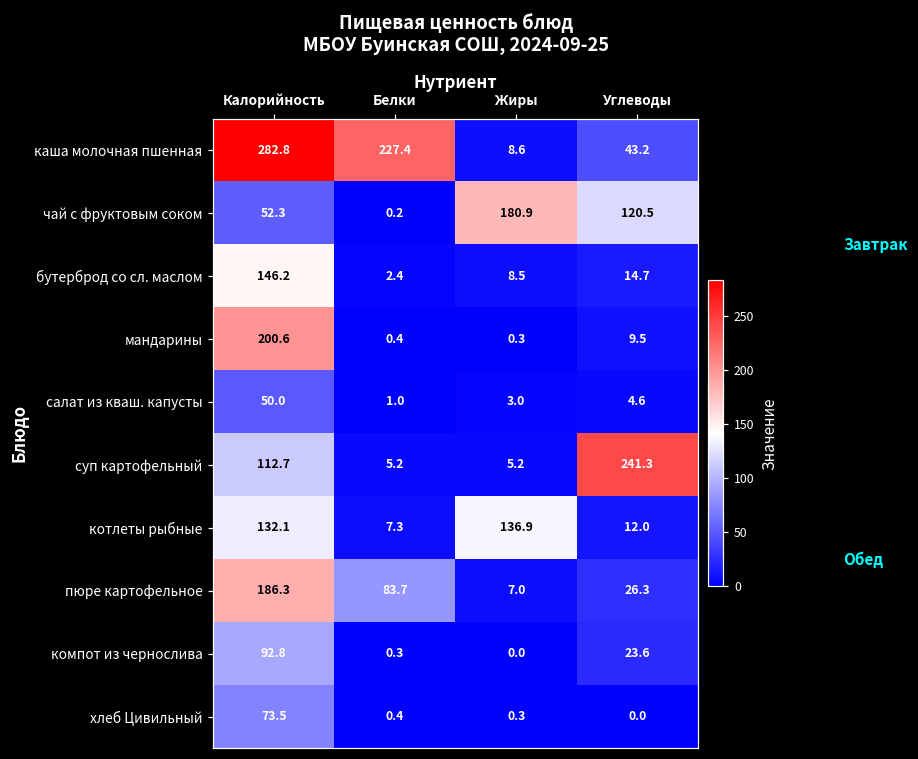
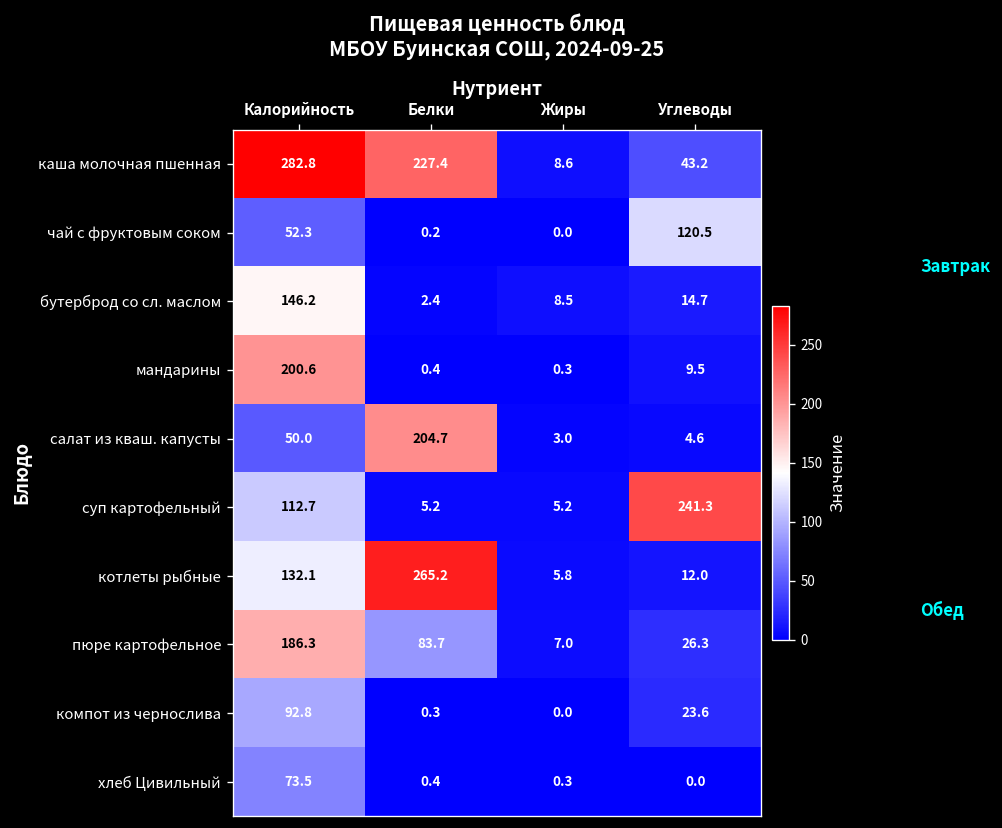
  {
    "каша молочная пшенная": {
      "Калорийность": 282.8,
      "Белки": 227.4,
      "Жиры": 8.6,
      "Углеводы": 43.2
    },
    "чай с фруктовым соком": {
      "Калорийность": 52.3,
      "Белки": 0.2,
-     "Жиры": 180.9,
+     "Жиры": 0.0,
      "Углеводы": 120.5
    },
    "бутерброд со сл. маслом": {
      "Калорийность": 146.2,
      "Белки": 2.4,
      "Жиры": 8.5,
      "Углеводы": 14.7
    },
    "мандарины": {
      "Калорийность": 200.6,
      "Белки": 0.4,
      "Жиры": 0.3,
      "Углеводы": 9.5
    },
    "салат из кваш. капусты": {
      "Калорийность": 50.0,
-     "Белки": 1.0,
+     "Белки": 204.7,
      "Жиры": 3.0,
      "Углеводы": 4.6
    },
    "суп картофельный": {
      "Калорийность": 112.7,
      "Белки": 5.2,
      "Жиры": 5.2,
      "Углеводы": 241.3
    },
    "котлеты рыбные": {
      "Калорийность": 132.1,
-     "Белки": 7.3,
-     "Жиры": 136.9,
+     "Белки": 265.2,
+     "Жиры": 5.8,
      "Углеводы": 12.0
    },
    "пюре картофельное": {
      "Калорийность": 186.3,
      "Белки": 83.7,
      "Жиры": 7.0,
      "Углеводы": 26.3
    },
    "компот из чернослива": {
      "Калорийность": 92.8,
      "Белки": 0.3,
      "Жиры": 0.0,
      "Углеводы": 23.6
    },
    "хлеб Цивильный": {
      "Калорийность": 73.5,
      "Белки": 0.4,
      "Жиры": 0.3,
      "Углеводы": 0.0
    }
  }
